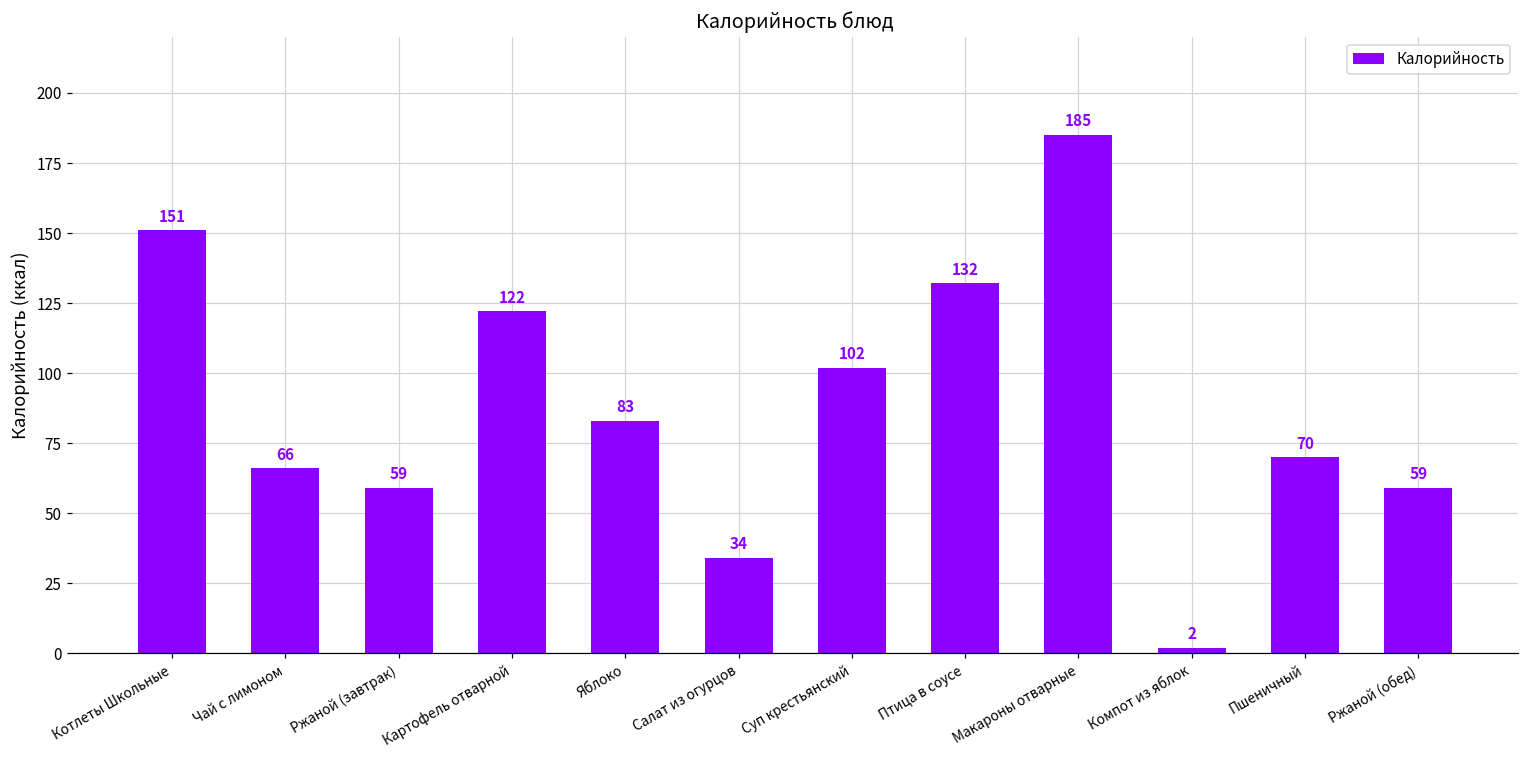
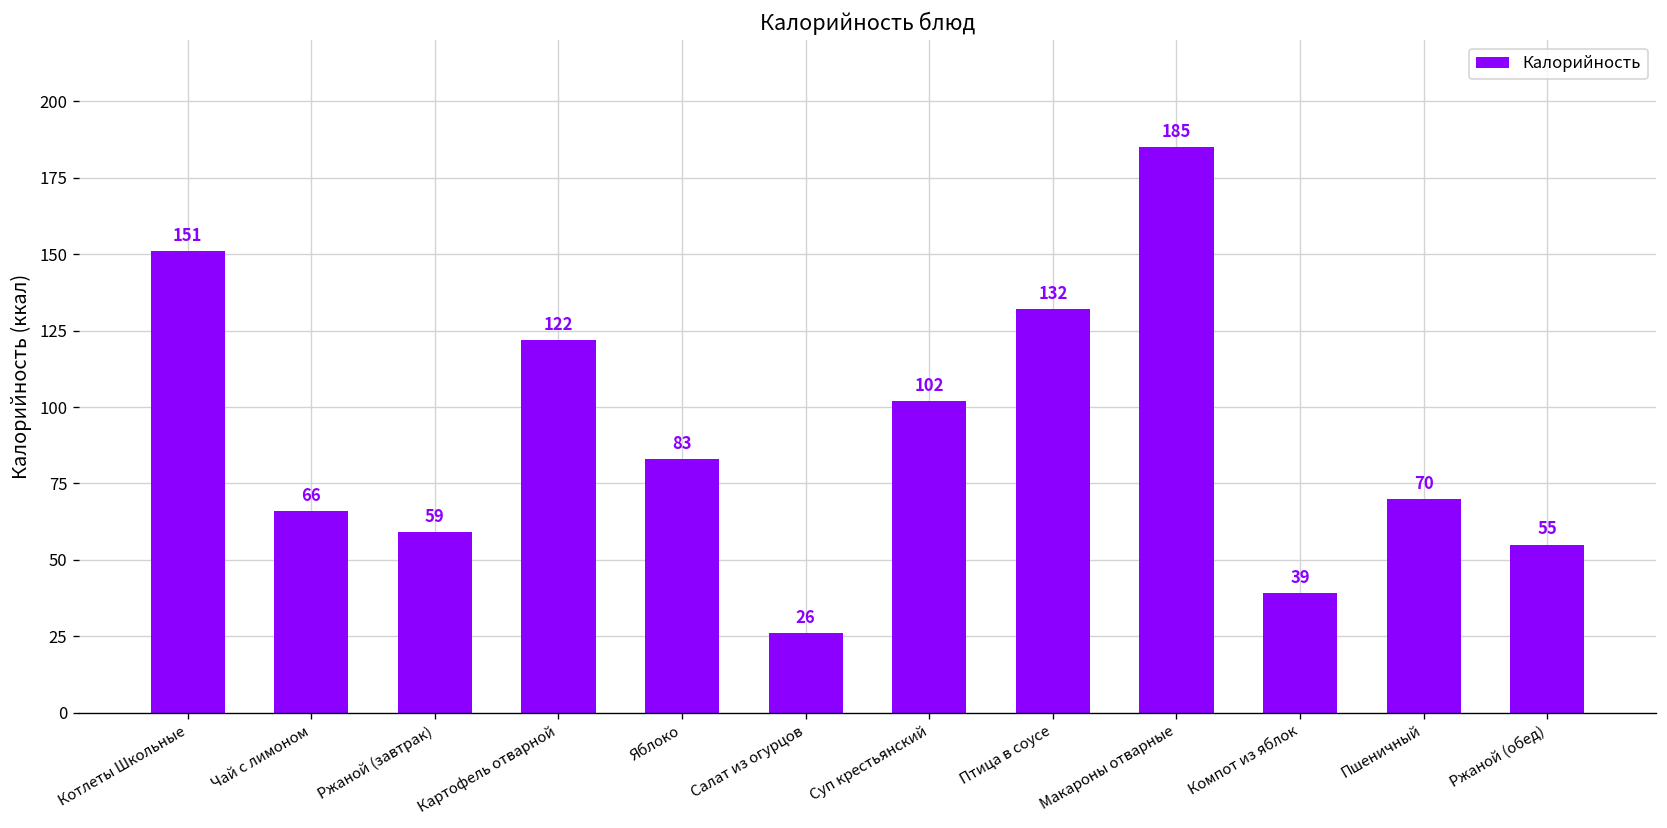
  {
    "Котлеты Школьные": 151,
    "Чай с лимоном": 66,
    "Ржаной (завтрак)": 59,
    "Картофель отварной": 122,
    "Яблоко": 83,
-   "Салат из огурцов": 34,
+   "Салат из огурцов": 26,
    "Суп крестьянский": 102,
    "Птица в соусе": 132,
    "Макароны отварные": 185,
-   "Компот из яблок": 2,
+   "Компот из яблок": 39,
    "Пшеничный": 70,
-   "Ржаной (обед)": 59
+   "Ржаной (обед)": 55
  }
